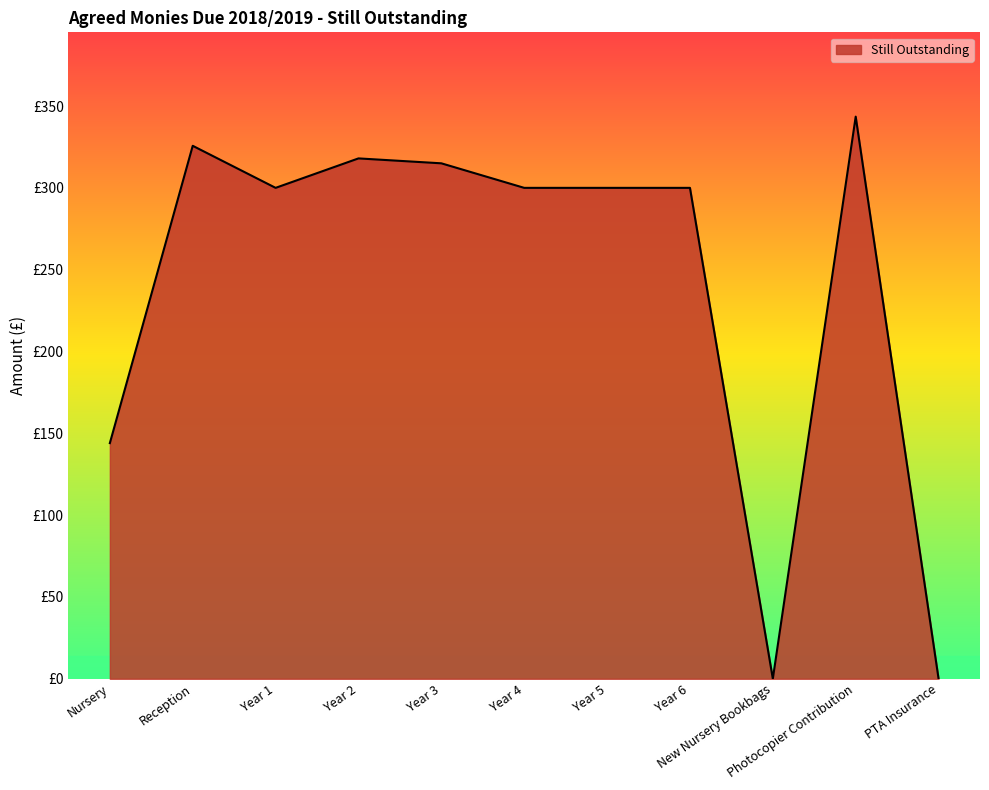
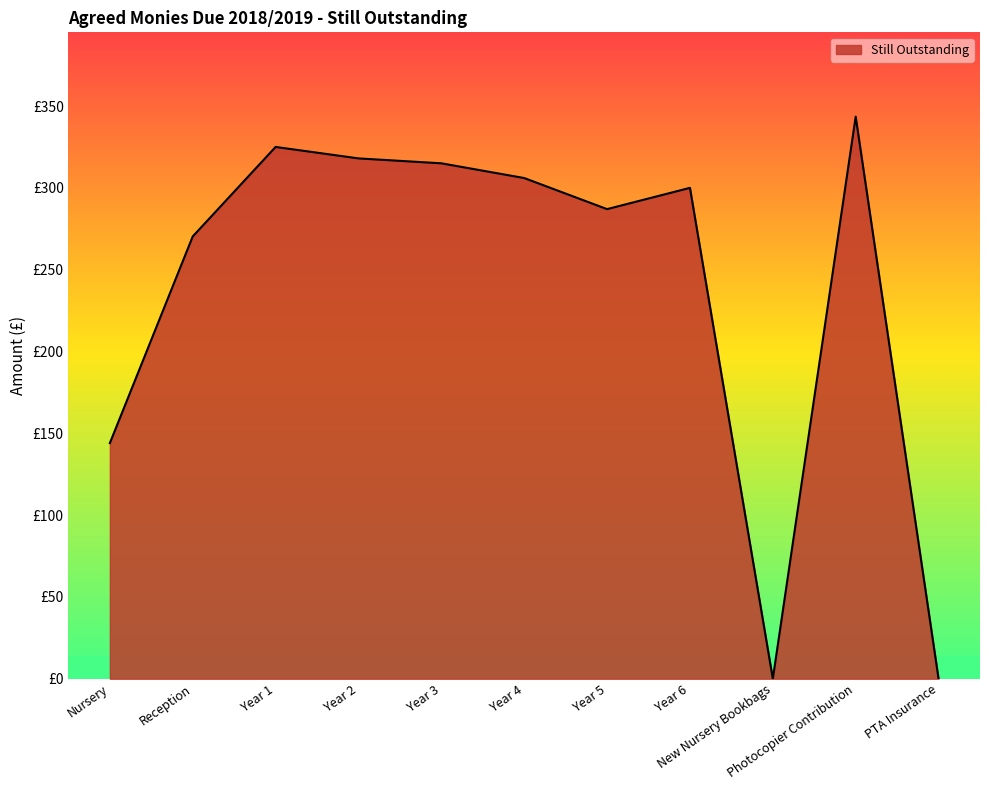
  {
    "Nursery": "£144",
-   "Reception": "£326",
-   "Year 1": "£300",
+   "Reception": "£270",
+   "Year 1": "£325",
    "Year 2": "£318",
    "Year 3": "£315",
-   "Year 4": "£300",
-   "Year 5": "£300",
+   "Year 4": "£306",
+   "Year 5": "£287",
    "Year 6": "£300",
    "Photocopier Contribution": "£344"
  }
